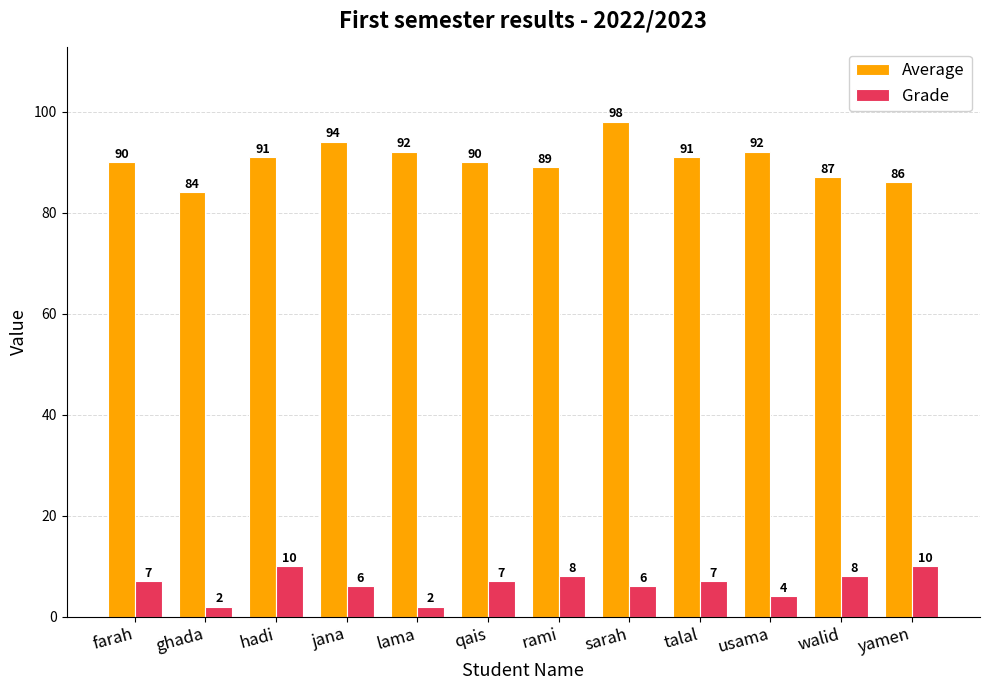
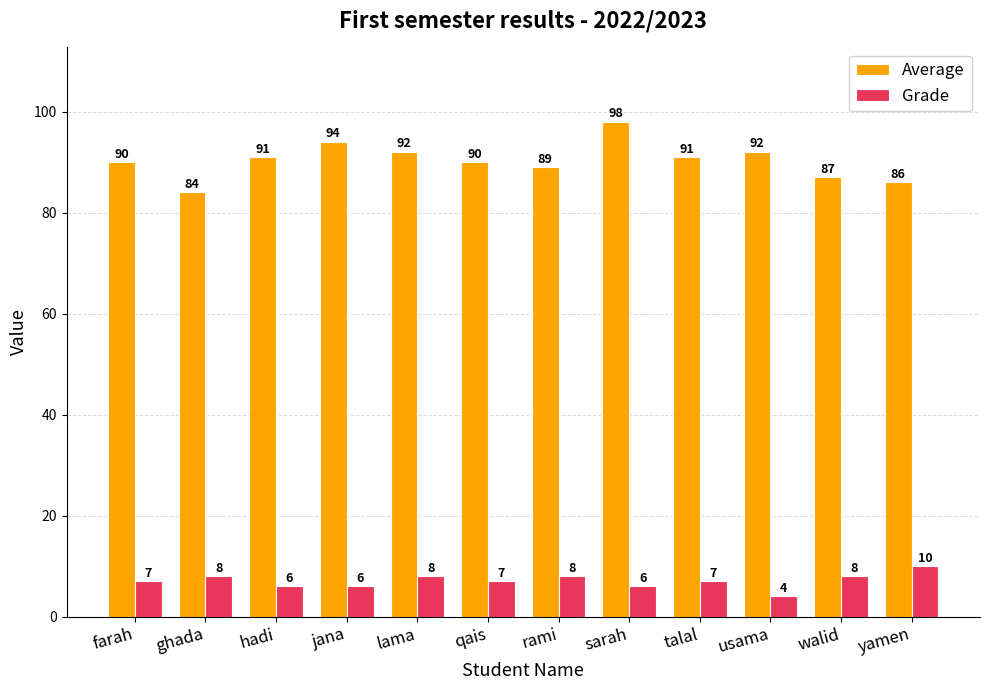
  {
    "Average": {
      "farah": 90,
      "ghada": 84,
      "hadi": 91,
      "jana": 94,
      "lama": 92,
      "qais": 90,
      "rami": 89,
      "sarah": 98,
      "talal": 91,
      "usama": 92,
      "walid": 87,
      "yamen": 86
    },
    "Grade": {
      "farah": 7,
-     "ghada": 2,
-     "hadi": 10,
+     "ghada": 8,
+     "hadi": 6,
      "jana": 6,
-     "lama": 2,
+     "lama": 8,
      "qais": 7,
      "rami": 8,
      "sarah": 6,
      "talal": 7,
      "usama": 4,
      "walid": 8,
      "yamen": 10
    }
  }
